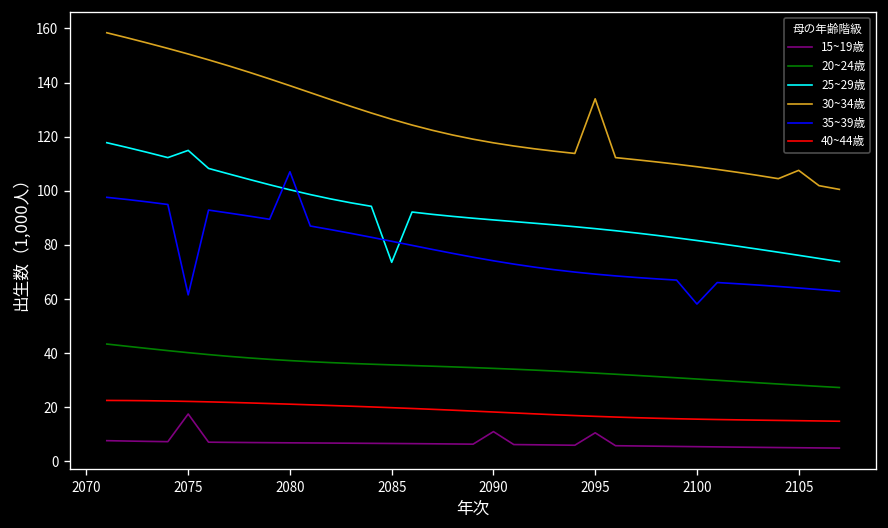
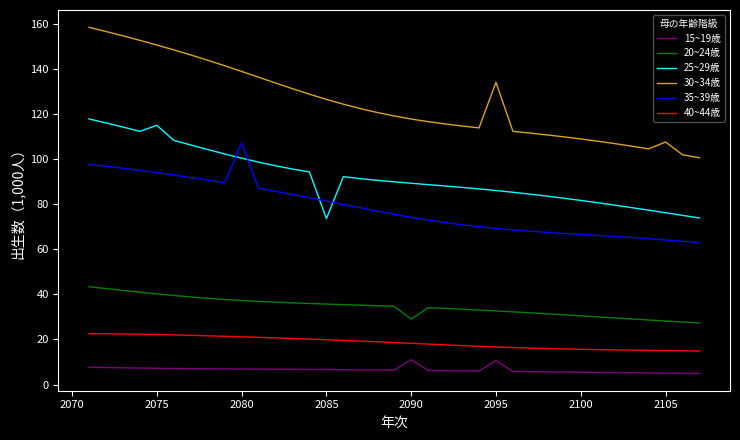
  {
    "15~19歳": {
-     "2075": 18,
+     "2075": 7,
      "2080": 7,
      "2085": 7,
      "2090": 11,
      "2095": 11,
      "2100": 5,
      "2105": 5
    },
    "20~24歳": {
      "2075": 40,
      "2080": 37,
      "2085": 36,
-     "2090": 34,
+     "2090": 29,
      "2095": 33,
      "2100": 30,
      "2105": 28
    },
    "25~29歳": {
      "2075": 115,
      "2080": 100,
      "2085": 74,
      "2090": 89,
      "2095": 86,
      "2100": 82,
      "2105": 76
    },
    "30~34歳": {
      "2075": 151,
      "2080": 139,
      "2085": 126,
      "2090": 118,
      "2095": 134,
      "2100": 109,
      "2105": 108
    },
    "35~39歳": {
-     "2075": 62,
+     "2075": 94,
      "2080": 107,
      "2085": 81,
      "2090": 74,
      "2095": 69,
-     "2100": 58,
+     "2100": 67,
      "2105": 64
    },
    "40~44歳": {
      "2075": 22,
      "2080": 21,
      "2085": 20,
      "2090": 18,
      "2095": 17,
      "2100": 16,
      "2105": 15
    }
  }
